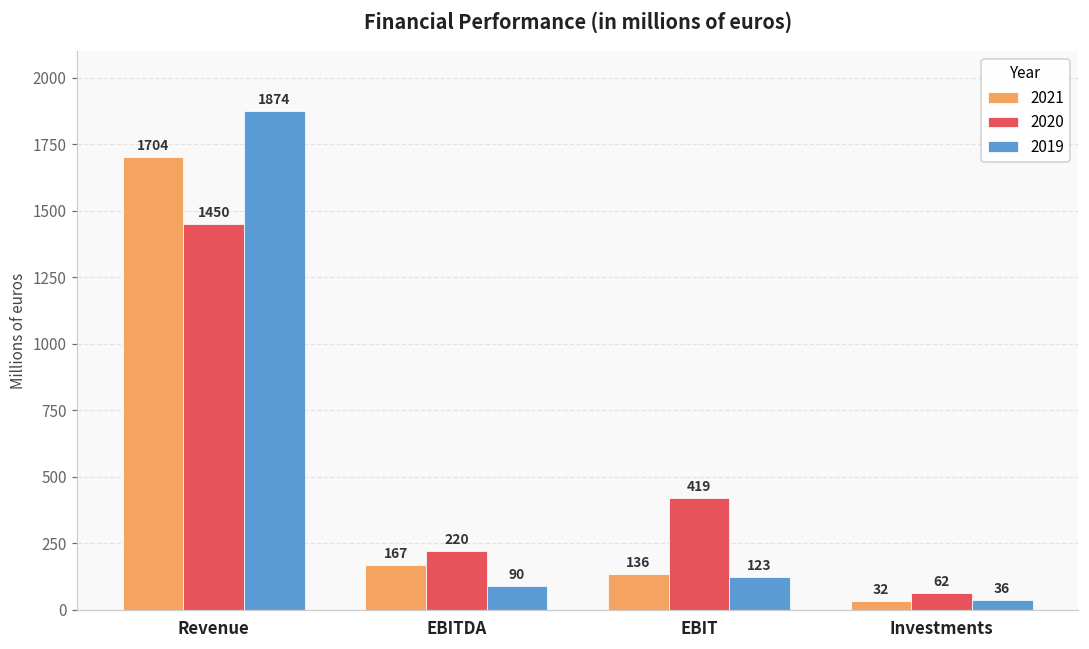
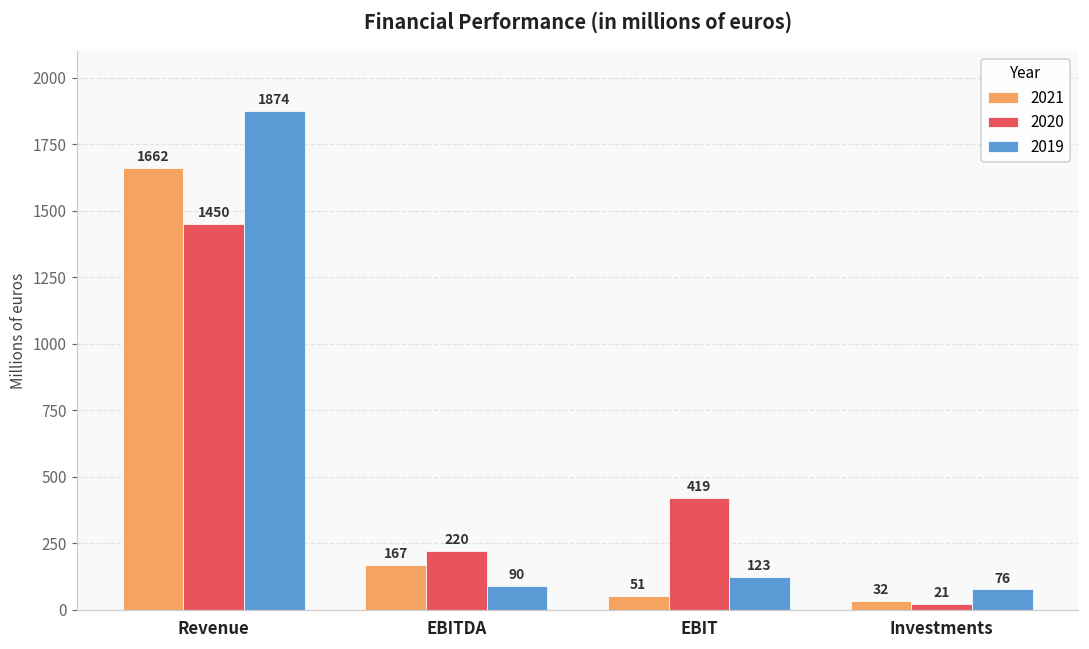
  {
    "2021": {
-     "Revenue": 1704,
+     "Revenue": 1662,
      "EBITDA": 167,
-     "EBIT": 136,
+     "EBIT": 51,
      "Investments": 32
    },
    "2020": {
      "Revenue": 1450,
      "EBITDA": 220,
      "EBIT": 419,
-     "Investments": 62
+     "Investments": 21
    },
    "2019": {
      "Revenue": 1874,
      "EBITDA": 90,
      "EBIT": 123,
-     "Investments": 36
+     "Investments": 76
    }
  }
